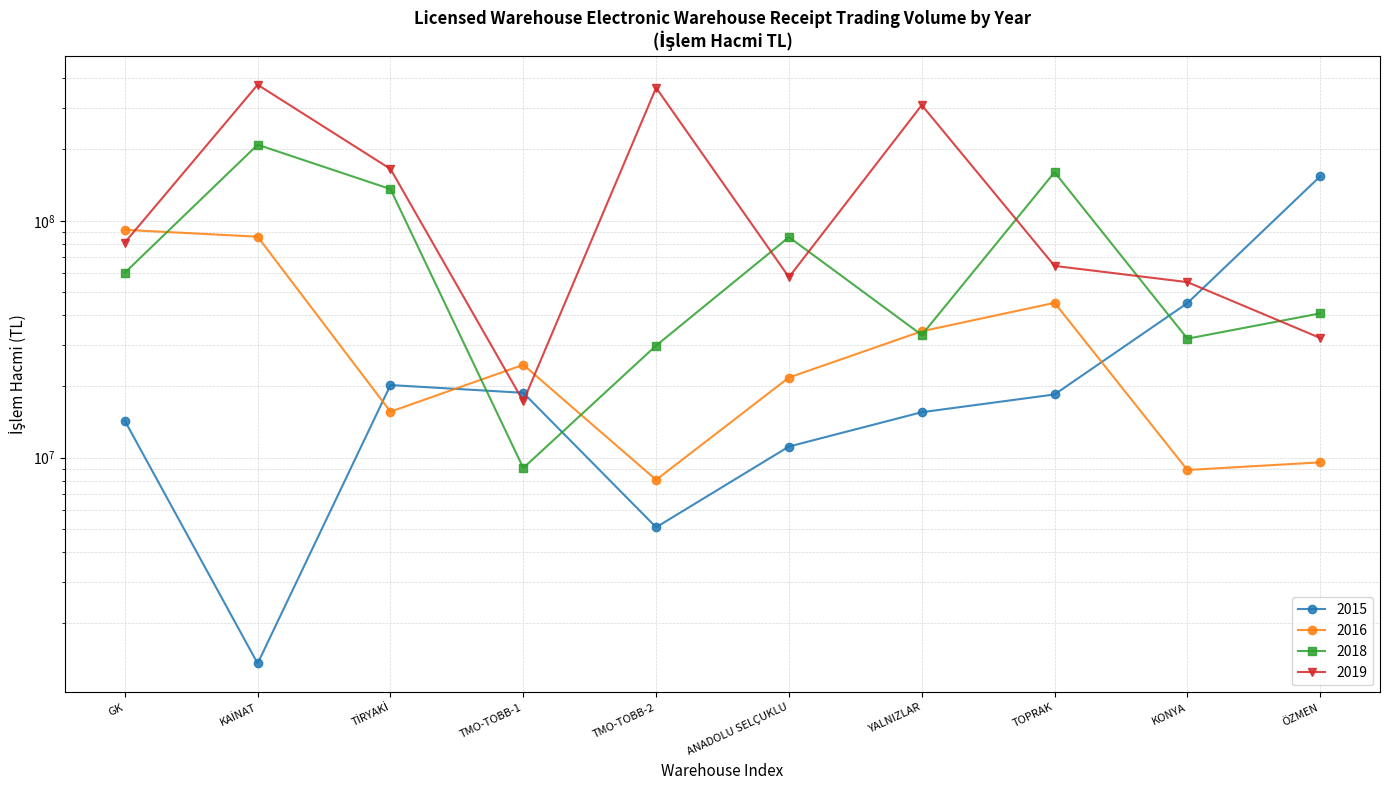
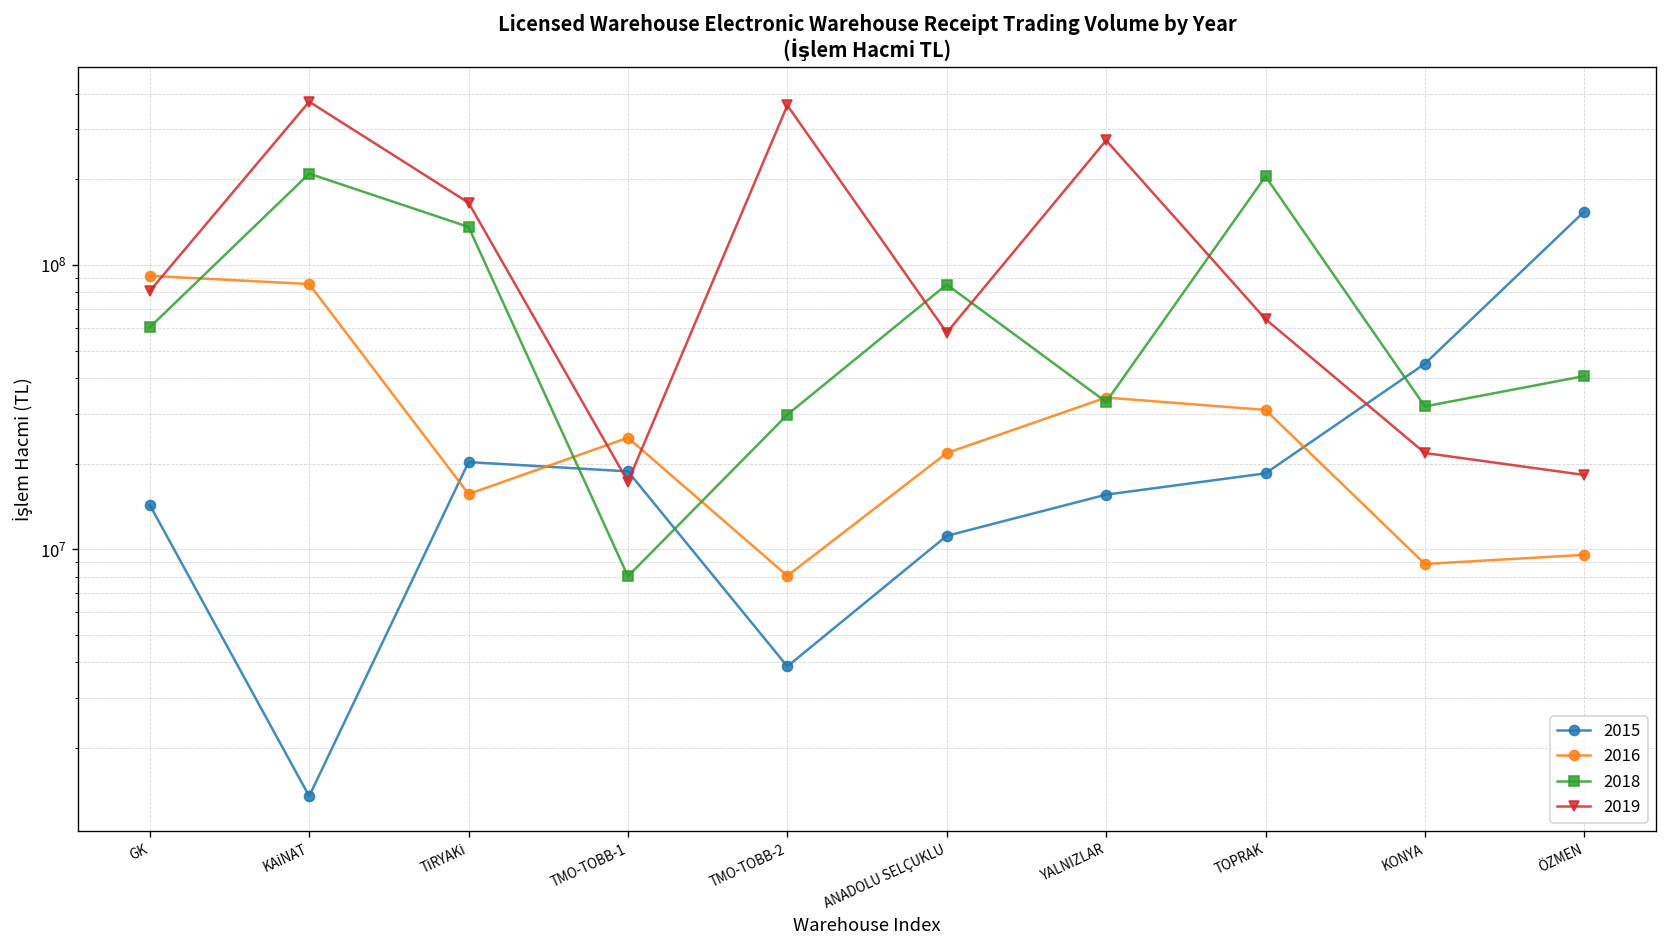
  {
    "2015": {
      "GK": 14000000,
      "KAİNAT": 1400000,
      "TİRYAKİ": 20000000,
      "TMO-TOBB-1": 19000000,
-     "TMO-TOBB-2": 5100000,
+     "TMO-TOBB-2": 3900000,
      "ANADOLU SELÇUKLU": 11000000,
      "YALNIZLAR": 16000000,
      "TOPRAK": 18000000,
      "KONYA": 45000000,
      "ÖZMEN": 150000000
    },
    "2016": {
      "GK": 92000000,
      "KAİNAT": 86000000,
      "TİRYAKİ": 16000000,
      "TMO-TOBB-1": 25000000,
      "TMO-TOBB-2": 8100000,
      "ANADOLU SELÇUKLU": 22000000,
      "YALNIZLAR": 34000000,
-     "TOPRAK": 45000000,
+     "TOPRAK": 31000000,
      "KONYA": 8900000,
      "ÖZMEN": 9600000
    },
    "2018": {
      "GK": 60000000,
      "KAİNAT": 210000000,
      "TİRYAKİ": 140000000,
-     "TMO-TOBB-1": 9000000,
+     "TMO-TOBB-1": 8000000,
      "TMO-TOBB-2": 30000000,
      "ANADOLU SELÇUKLU": 85000000,
      "YALNIZLAR": 33000000,
-     "TOPRAK": 160000000,
+     "TOPRAK": 200000000,
      "KONYA": 32000000,
      "ÖZMEN": 41000000
    },
    "2019": {
      "GK": 81000000,
      "KAİNAT": 380000000,
      "TİRYAKİ": 170000000,
      "TMO-TOBB-1": 17000000,
      "TMO-TOBB-2": 360000000,
      "ANADOLU SELÇUKLU": 58000000,
-     "YALNIZLAR": 310000000,
+     "YALNIZLAR": 270000000,
      "TOPRAK": 64000000,
-     "KONYA": 55000000,
-     "ÖZMEN": 32000000
+     "KONYA": 22000000,
+     "ÖZMEN": 18000000
    }
  }
